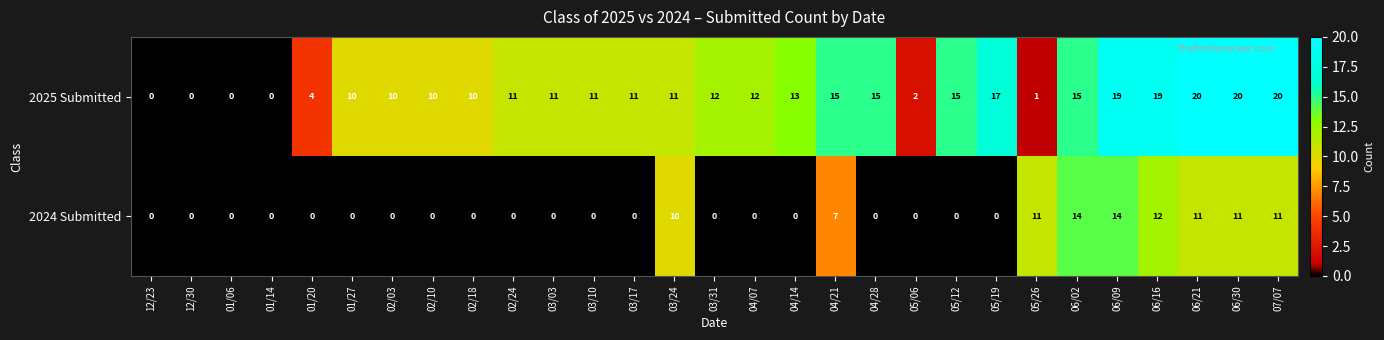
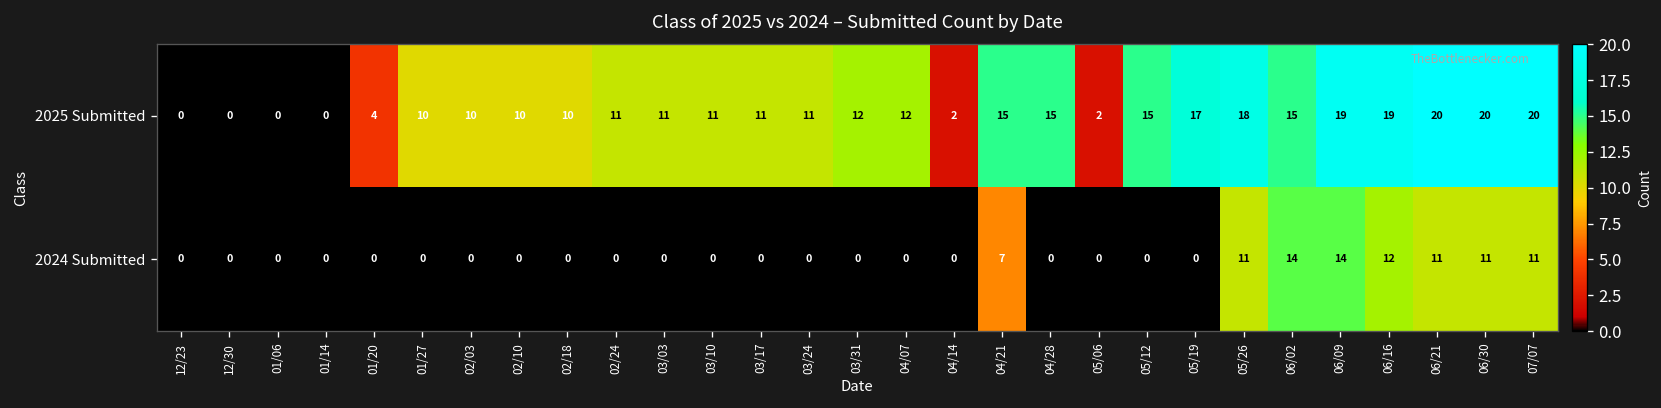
  {
    "2025 Submitted": {
      "12/23": 0,
      "12/30": 0,
      "01/06": 0,
      "01/14": 0,
      "01/20": 4,
      "01/27": 10,
      "02/03": 10,
      "02/10": 10,
      "02/18": 10,
      "02/24": 11,
      "03/03": 11,
      "03/10": 11,
      "03/17": 11,
      "03/24": 11,
      "03/31": 12,
      "04/07": 12,
-     "04/14": 13,
+     "04/14": 2,
      "04/21": 15,
      "04/28": 15,
      "05/06": 2,
      "05/12": 15,
      "05/19": 17,
-     "05/26": 1,
+     "05/26": 18,
      "06/02": 15,
      "06/09": 19,
      "06/16": 19,
      "06/21": 20,
      "07/07": 20
    },
    "2024 Submitted": {
      "12/23": 0,
      "12/30": 0,
      "01/06": 0,
      "01/14": 0,
      "01/20": 0,
      "01/27": 0,
      "02/03": 0,
      "02/10": 0,
      "02/18": 0,
      "02/24": 0,
      "03/03": 0,
      "03/10": 0,
      "03/17": 0,
-     "03/24": 10,
+     "03/24": 0,
      "03/31": 0,
      "04/07": 0,
      "04/14": 0,
      "04/21": 7,
      "04/28": 0,
      "05/06": 0,
      "05/12": 0,
      "05/19": 0,
      "05/26": 11,
      "06/02": 14,
      "06/09": 14,
      "06/16": 12,
      "06/21": 11,
      "06/30": 11,
      "07/07": 11
    }
  }
